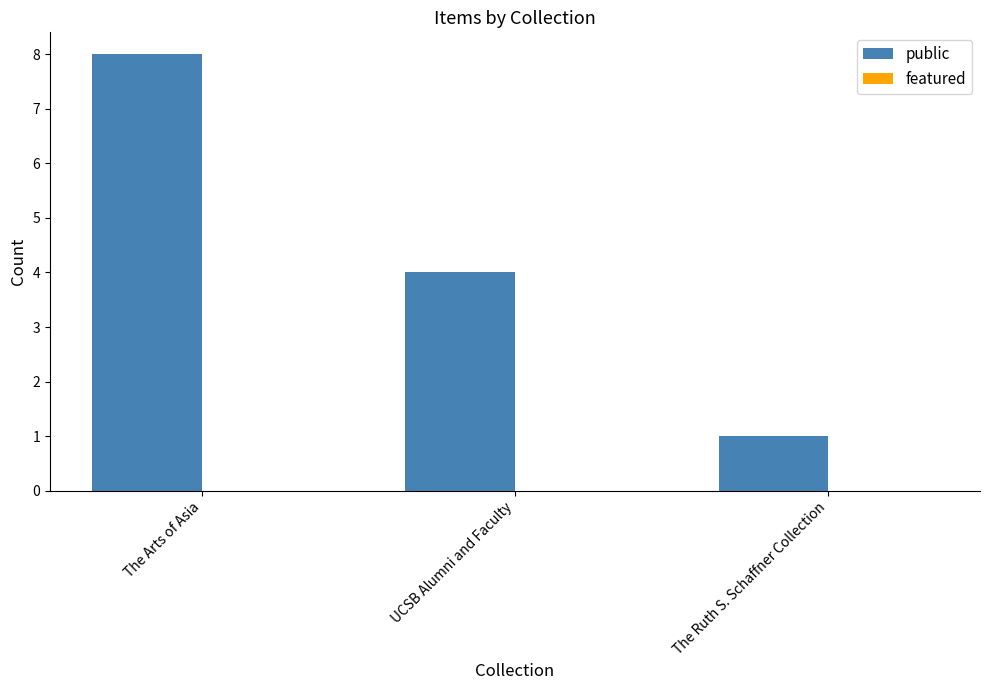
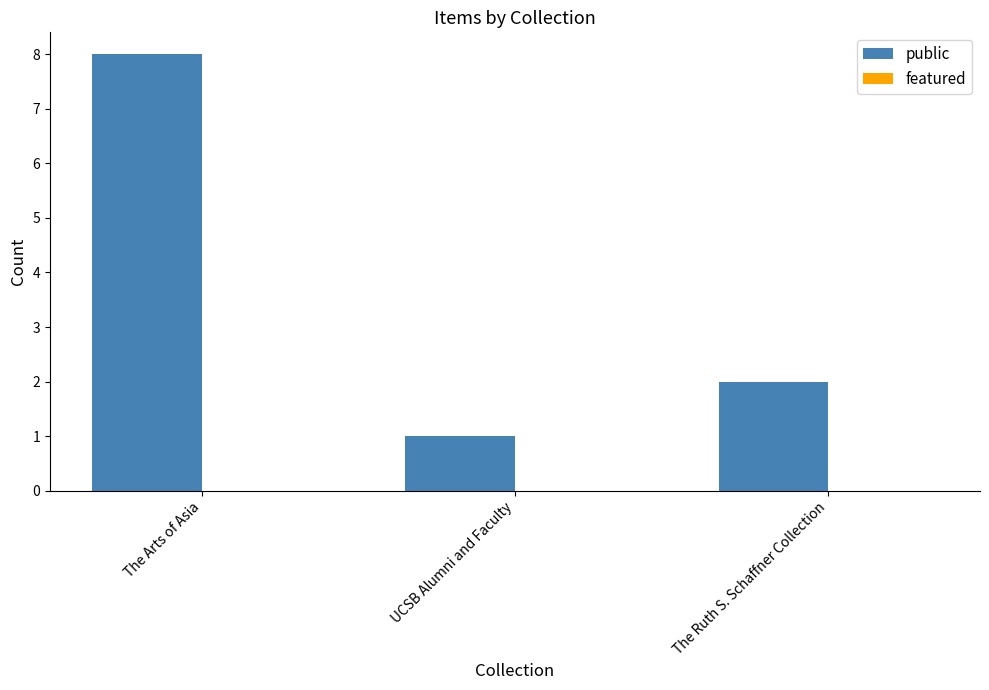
  {
    "public": {
      "The Arts of Asia": 8,
-     "UCSB Alumni and Faculty": 4,
-     "The Ruth S. Schaffner Collection": 1
+     "UCSB Alumni and Faculty": 1,
+     "The Ruth S. Schaffner Collection": 2
    },
    "featured": {
      "The Arts of Asia": 0,
      "UCSB Alumni and Faculty": 0,
      "The Ruth S. Schaffner Collection": 0
    }
  }
